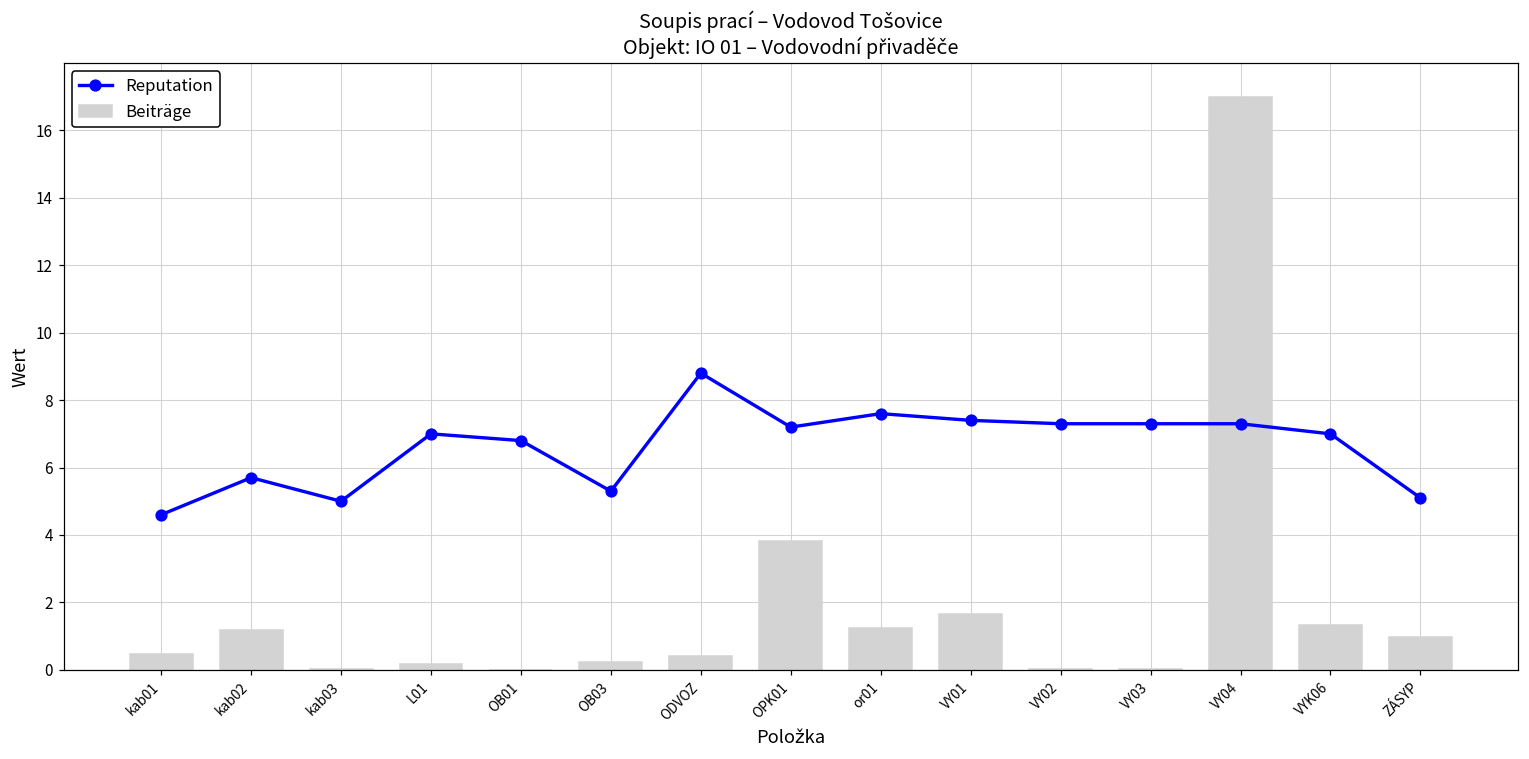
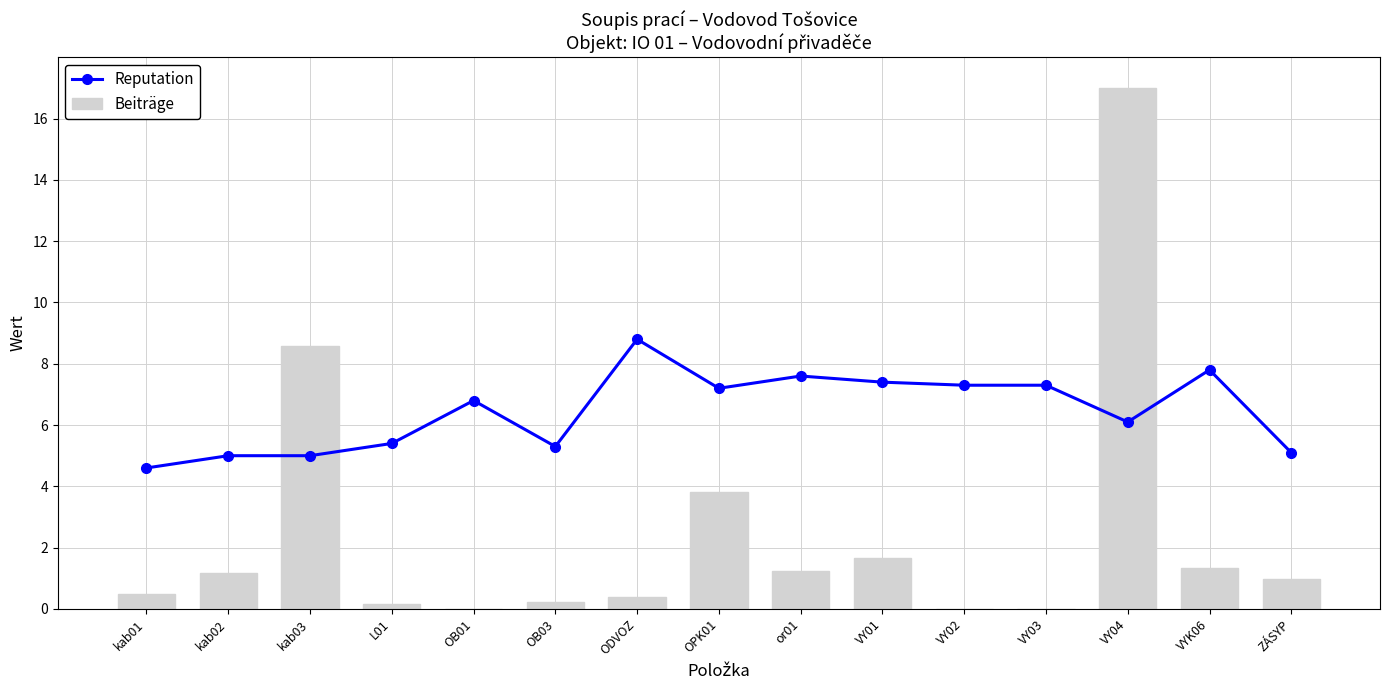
  {
    "Reputation": {
      "kab01": 4.6,
-     "kab02": 5.7,
+     "kab02": 5.0,
      "kab03": 5.0,
-     "L01": 7.0,
+     "L01": 5.4,
      "OB01": 6.8,
      "OB03": 5.3,
      "ODVOZ": 8.8,
      "OPK01": 7.2,
      "or01": 7.6,
      "VY01": 7.4,
      "VY02": 7.3,
      "VY03": 7.3,
-     "VY04": 7.3,
-     "VYK06": 7.0,
+     "VY04": 6.1,
+     "VYK06": 7.8,
      "ZÁSYP": 5.1
    },
    "Beiträge": {
      "kab01": 0.5,
      "kab02": 1.2,
-     "kab03": 0.0,
+     "kab03": 8.6,
      "L01": 0.2,
      "OB03": 0.2,
      "ODVOZ": 0.4,
      "OPK01": 3.8,
      "or01": 1.2,
      "VY01": 1.7,
      "VY04": 17.0,
      "VYK06": 1.3,
      "ZÁSYP": 1.0
    }
  }
